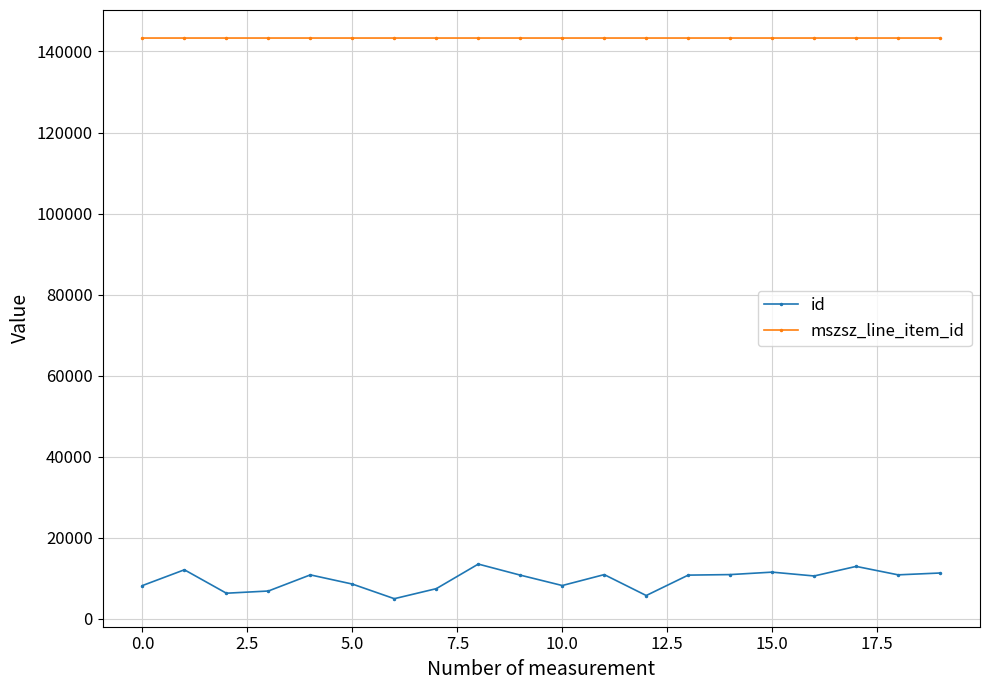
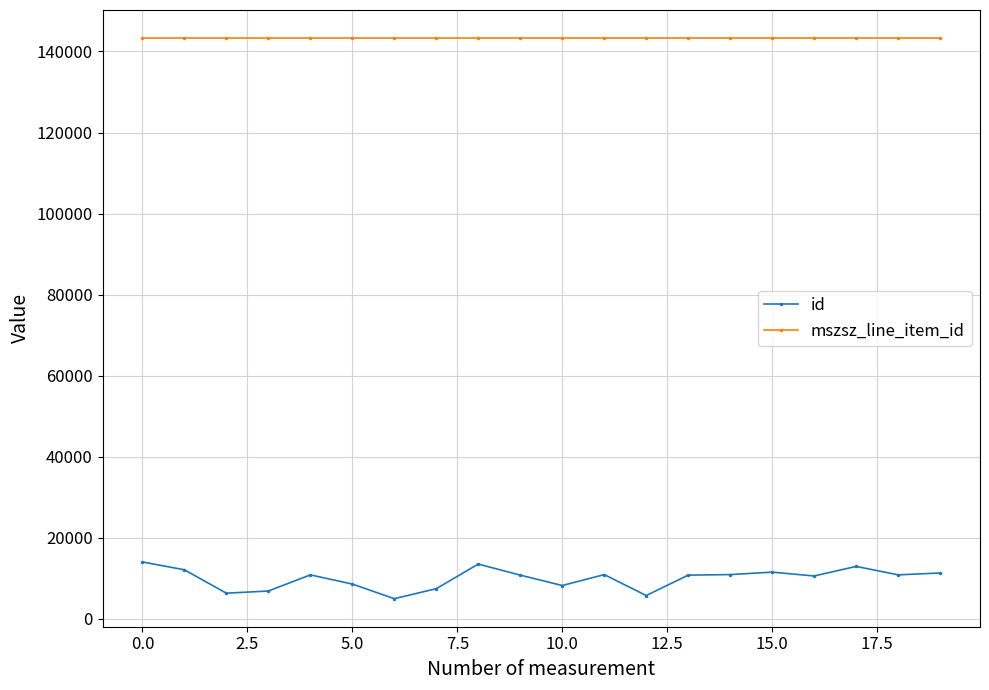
  {
    "id": {
-     "0.0": 8000,
+     "0.0": 14000,
      "5.0": 9000,
      "10.0": 8000,
      "15.0": 12000
    },
    "mszsz_line_item_id": {
      "0.0": 143000,
      "5.0": 143000,
      "10.0": 143000,
      "15.0": 143000
    }
  }
